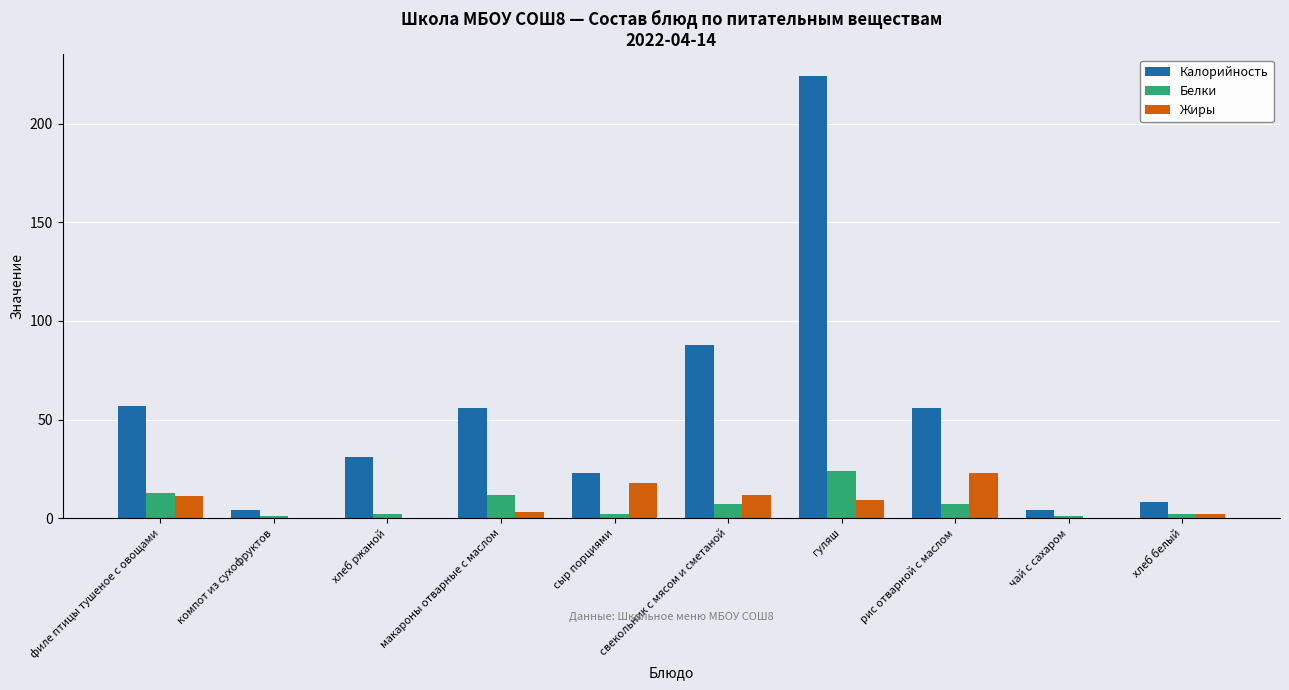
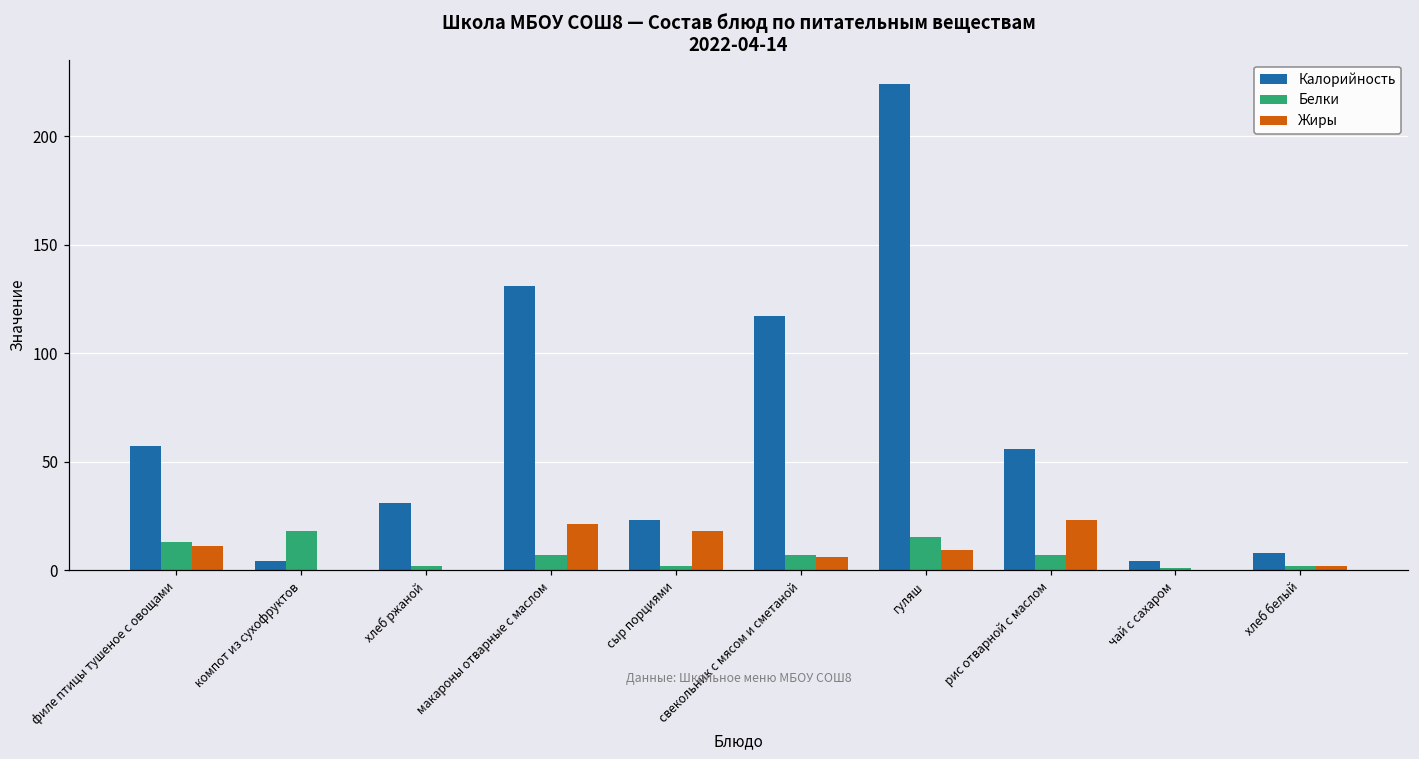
  {
    "Калорийность": {
      "филе птицы тушеное с овощами": 57,
      "компот из сухофруктов": 4,
      "хлеб ржаной": 31,
-     "макароны отварные с маслом": 56,
+     "макароны отварные с маслом": 131,
      "сыр порциями": 23,
-     "свекольник с мясом и сметаной": 88,
+     "свекольник с мясом и сметаной": 117,
      "гуляш": 224,
      "рис отварной с маслом": 56,
      "чай с сахаром": 4,
      "хлеб белый": 8
    },
    "Белки": {
      "филе птицы тушеное с овощами": 13,
-     "компот из сухофруктов": 1,
+     "компот из сухофруктов": 18,
      "хлеб ржаной": 2,
-     "макароны отварные с маслом": 12,
+     "макароны отварные с маслом": 7,
      "сыр порциями": 2,
      "свекольник с мясом и сметаной": 7,
-     "гуляш": 24,
+     "гуляш": 15,
      "рис отварной с маслом": 7,
      "хлеб белый": 2
    },
    "Жиры": {
      "филе птицы тушеное с овощами": 11,
      "компот из сухофруктов": 0,
      "хлеб ржаной": 0,
-     "макароны отварные с маслом": 3,
+     "макароны отварные с маслом": 21,
      "сыр порциями": 18,
-     "свекольник с мясом и сметаной": 12,
+     "свекольник с мясом и сметаной": 6,
      "гуляш": 9,
      "рис отварной с маслом": 23,
      "чай с сахаром": 0,
      "хлеб белый": 2
    }
  }
